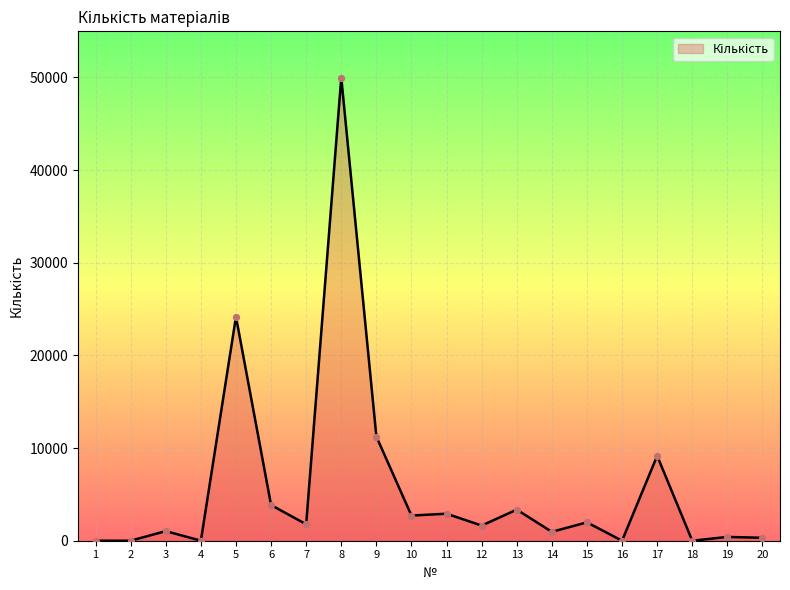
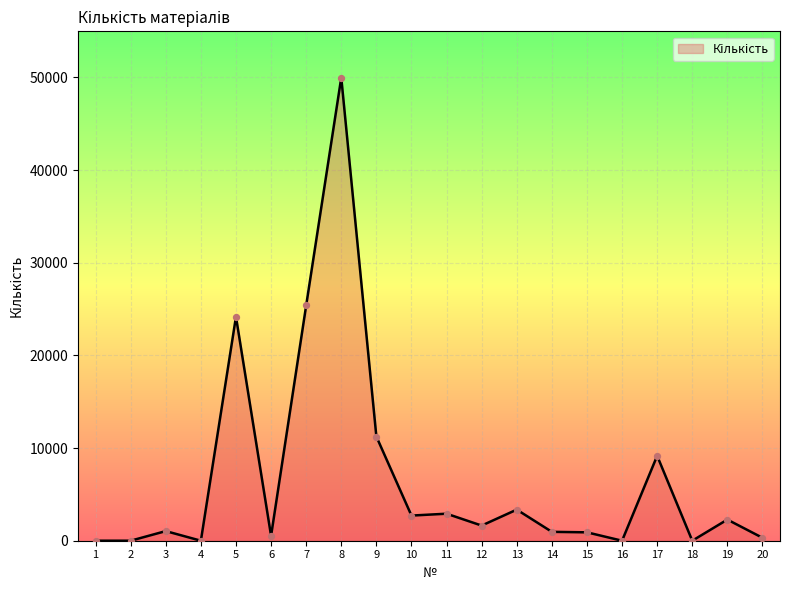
  {
    "1": 0,
    "2": 0,
    "3": 1000,
    "4": 0,
    "5": 24000,
-   "6": 4000,
-   "7": 2000,
+   "6": 1000,
+   "7": 25000,
    "8": 50000,
    "9": 11000,
    "10": 3000,
    "11": 3000,
    "12": 2000,
    "13": 3000,
    "14": 1000,
-   "15": 2000,
+   "15": 1000,
    "16": 0,
    "17": 9000,
    "18": 0,
-   "19": 0,
+   "19": 2000,
    "20": 0
  }
